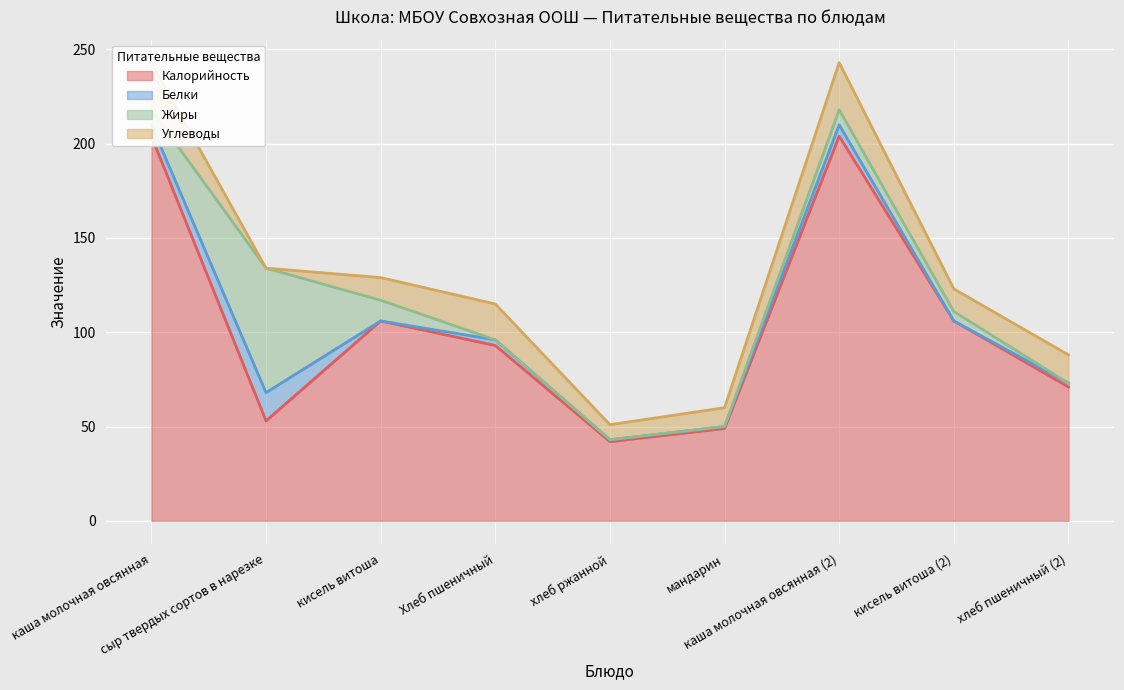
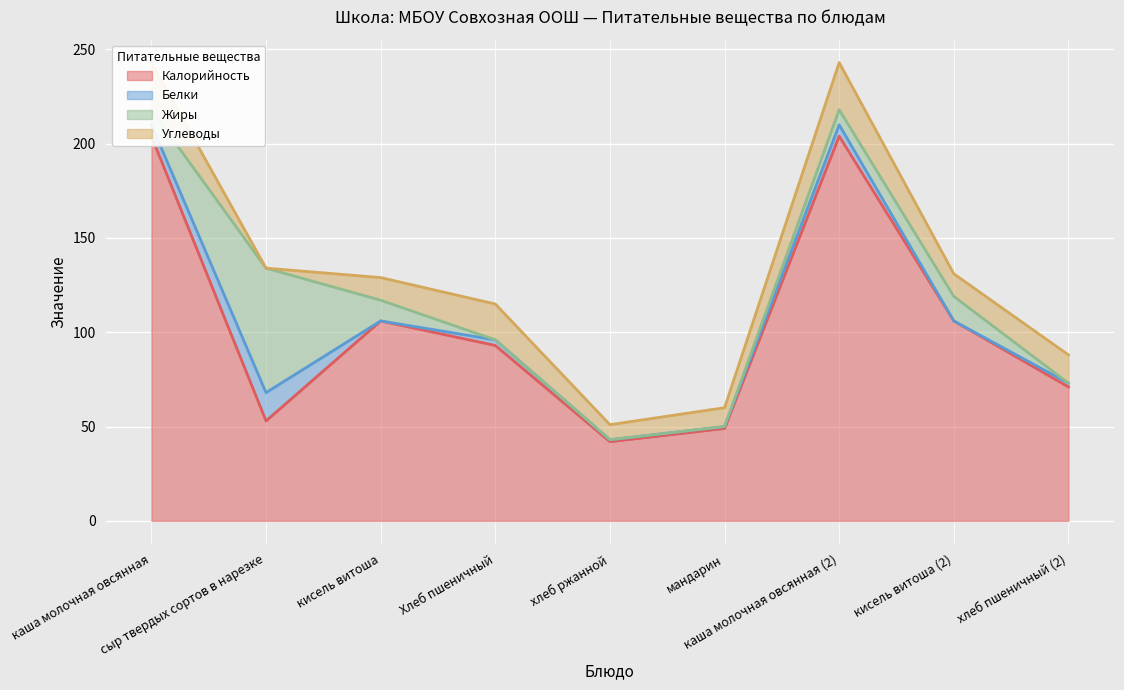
  {
    "Белки": {
      "сыр твердых сортов в нарезке": 15,
      "каша молочная овсянная (2)": 6
    },
    "Жиры": {
      "кисель витоша": 11,
      "каша молочная овсянная (2)": 8,
-     "кисель витоша (2)": 5
+     "кисель витоша (2)": 13
    }
  }
